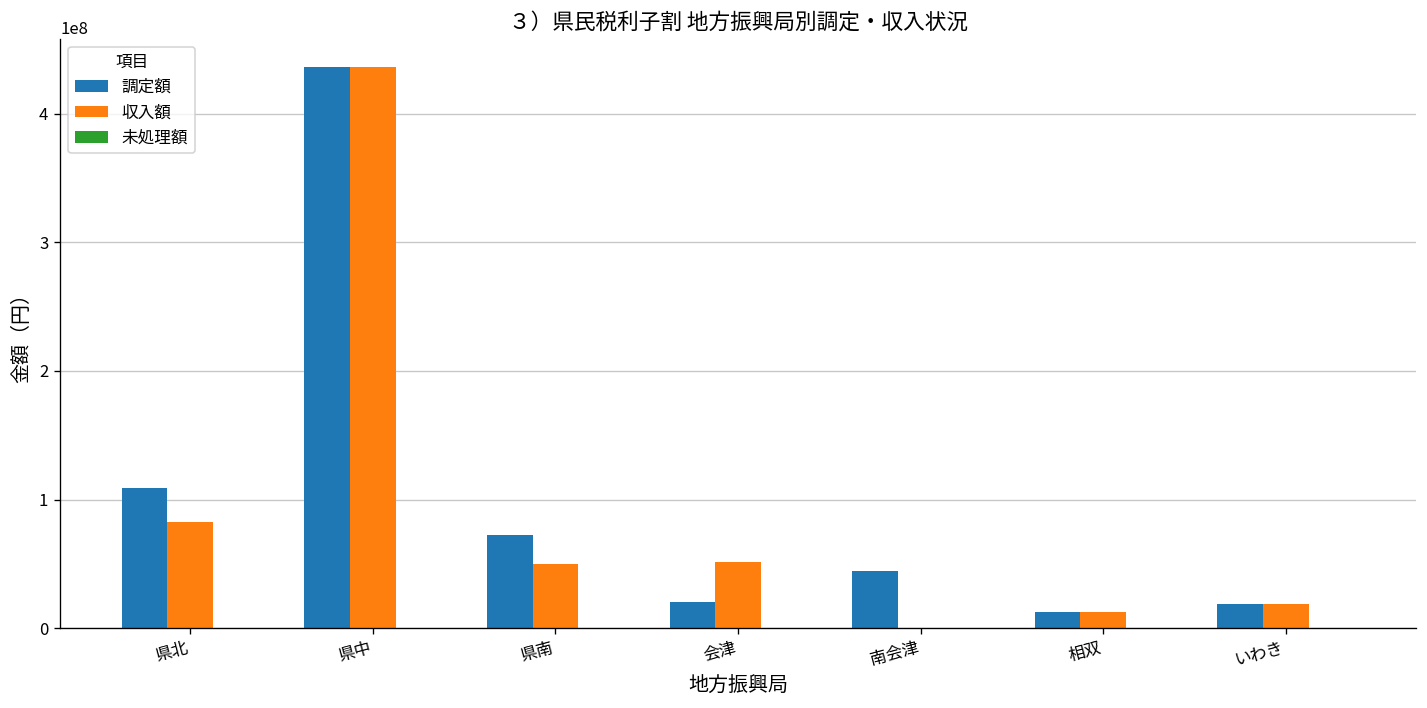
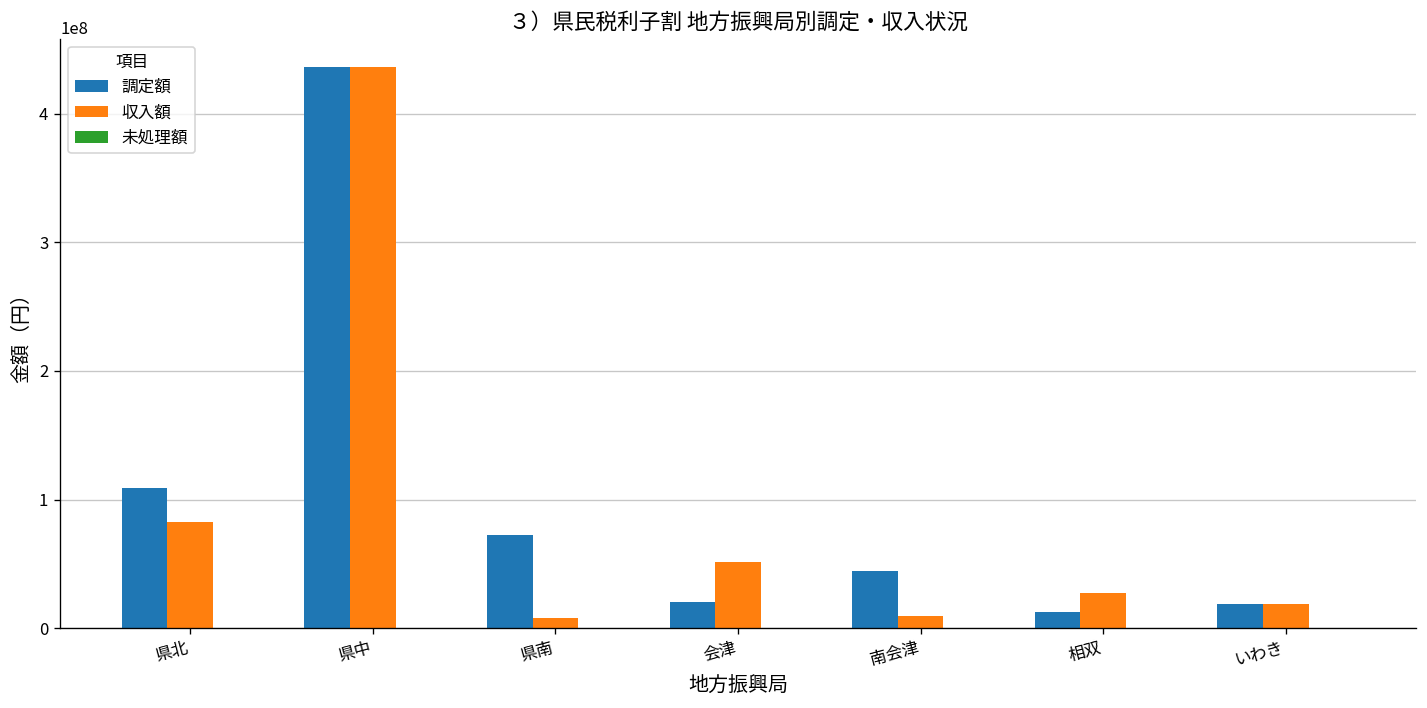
  {
    "調定額": {
      "県北": 109000000,
      "県中": 436000000,
      "県南": 73000000,
      "会津": 20000000,
      "南会津": 44000000,
      "相双": 13000000,
      "いわき": 19000000
    },
    "収入額": {
      "県北": 82000000,
      "県中": 436000000,
-     "県南": 50000000,
+     "県南": 8000000,
      "会津": 52000000,
-     "南会津": 0,
-     "相双": 13000000,
+     "南会津": 10000000,
+     "相双": 27000000,
      "いわき": 19000000
    },
    "未処理額": {
      "県北": 0,
      "県中": 0,
      "県南": 0,
      "会津": 0,
      "南会津": 0,
      "相双": 0,
      "いわき": 0
    }
  }
